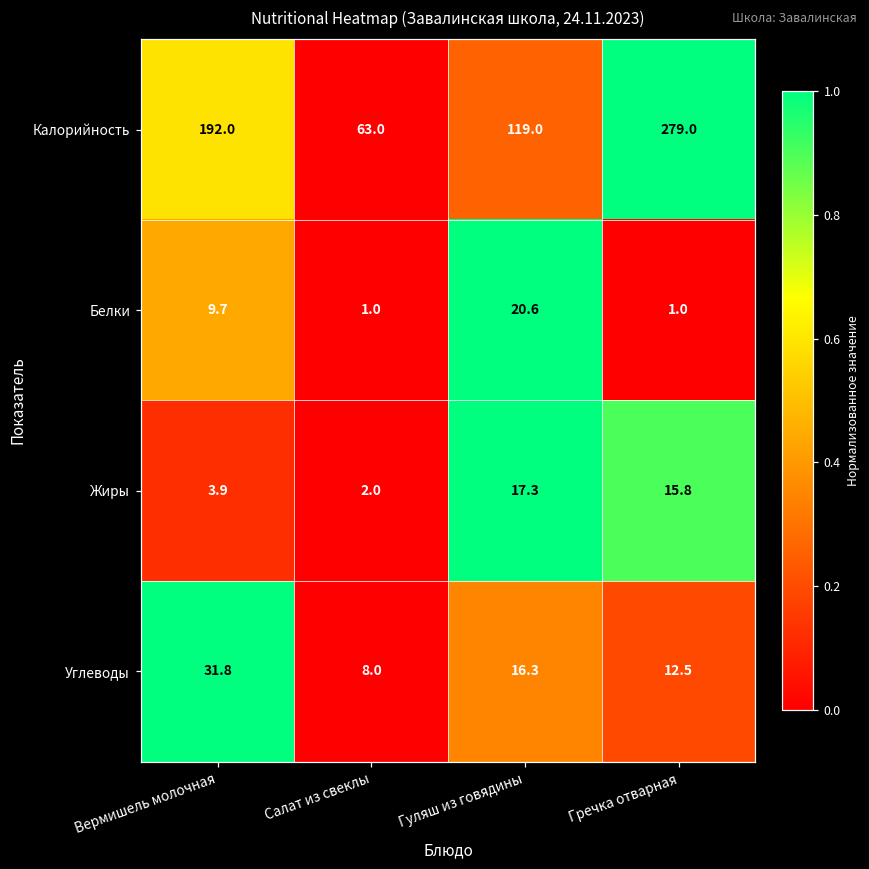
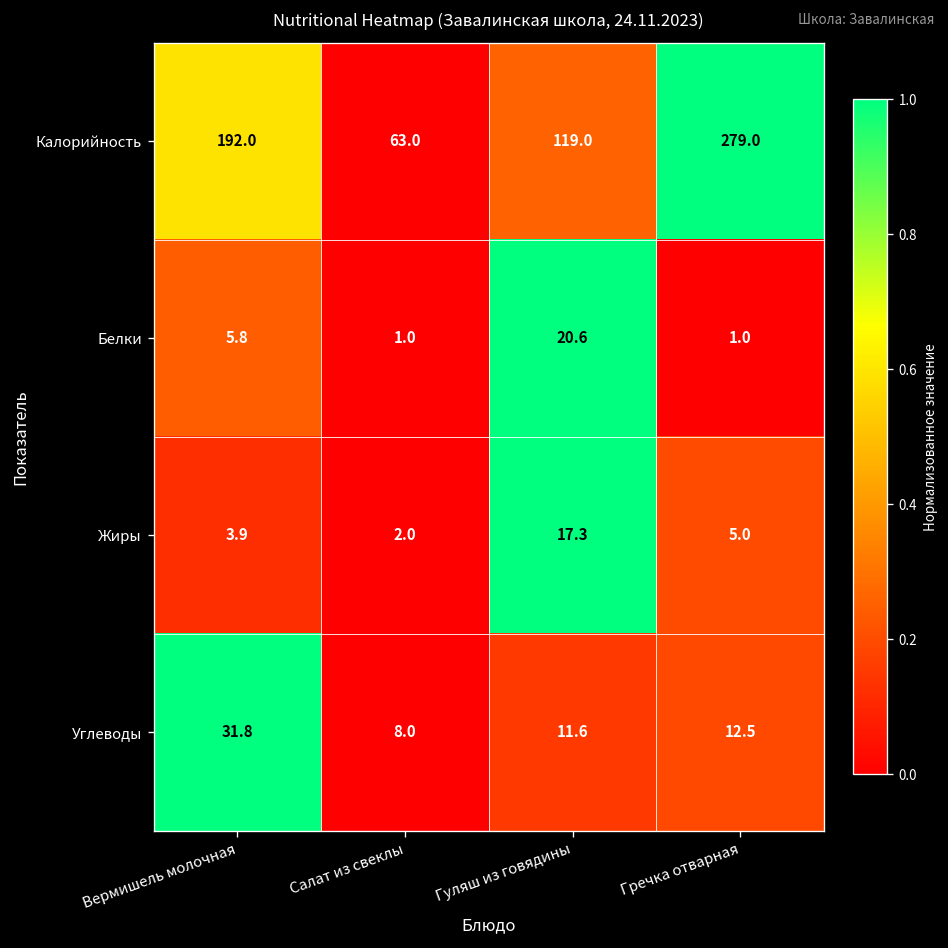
  {
    "Калорийность": {
      "Вермишель молочная": 192.0,
      "Салат из свеклы": 63.0,
      "Гуляш из говядины": 119.0,
      "Гречка отварная": 279.0
    },
    "Белки": {
-     "Вермишель молочная": 9.7,
+     "Вермишель молочная": 5.8,
      "Салат из свеклы": 1.0,
      "Гуляш из говядины": 20.6,
      "Гречка отварная": 1.0
    },
    "Жиры": {
      "Вермишель молочная": 3.9,
      "Салат из свеклы": 2.0,
      "Гуляш из говядины": 17.3,
-     "Гречка отварная": 15.8
+     "Гречка отварная": 5.0
    },
    "Углеводы": {
      "Вермишель молочная": 31.8,
      "Салат из свеклы": 8.0,
-     "Гуляш из говядины": 16.3,
+     "Гуляш из говядины": 11.6,
      "Гречка отварная": 12.5
    }
  }
